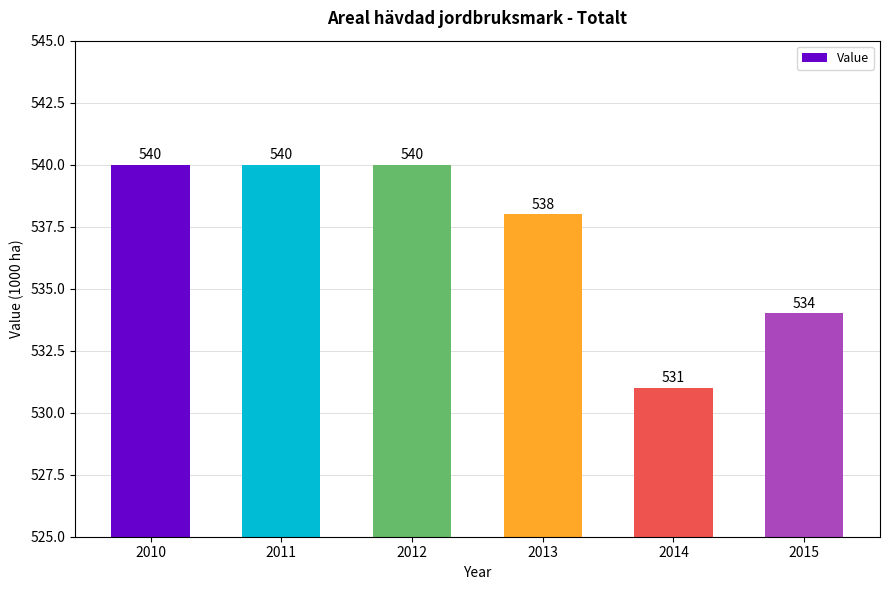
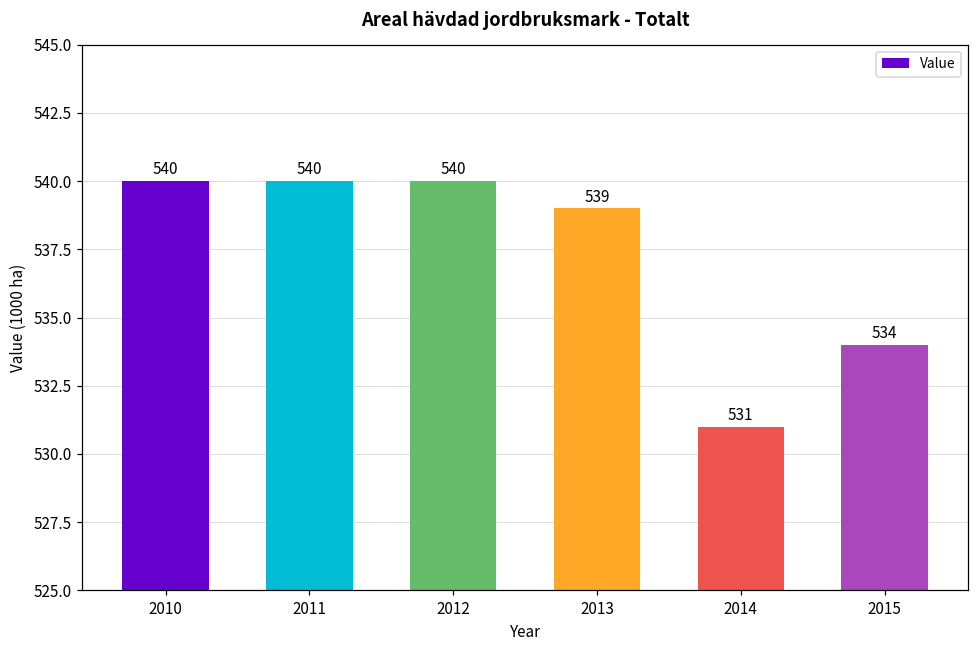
  {
    "2010": 540,
    "2011": 540,
    "2012": 540,
-   "2013": 538,
+   "2013": 539,
    "2014": 531,
    "2015": 534
  }
